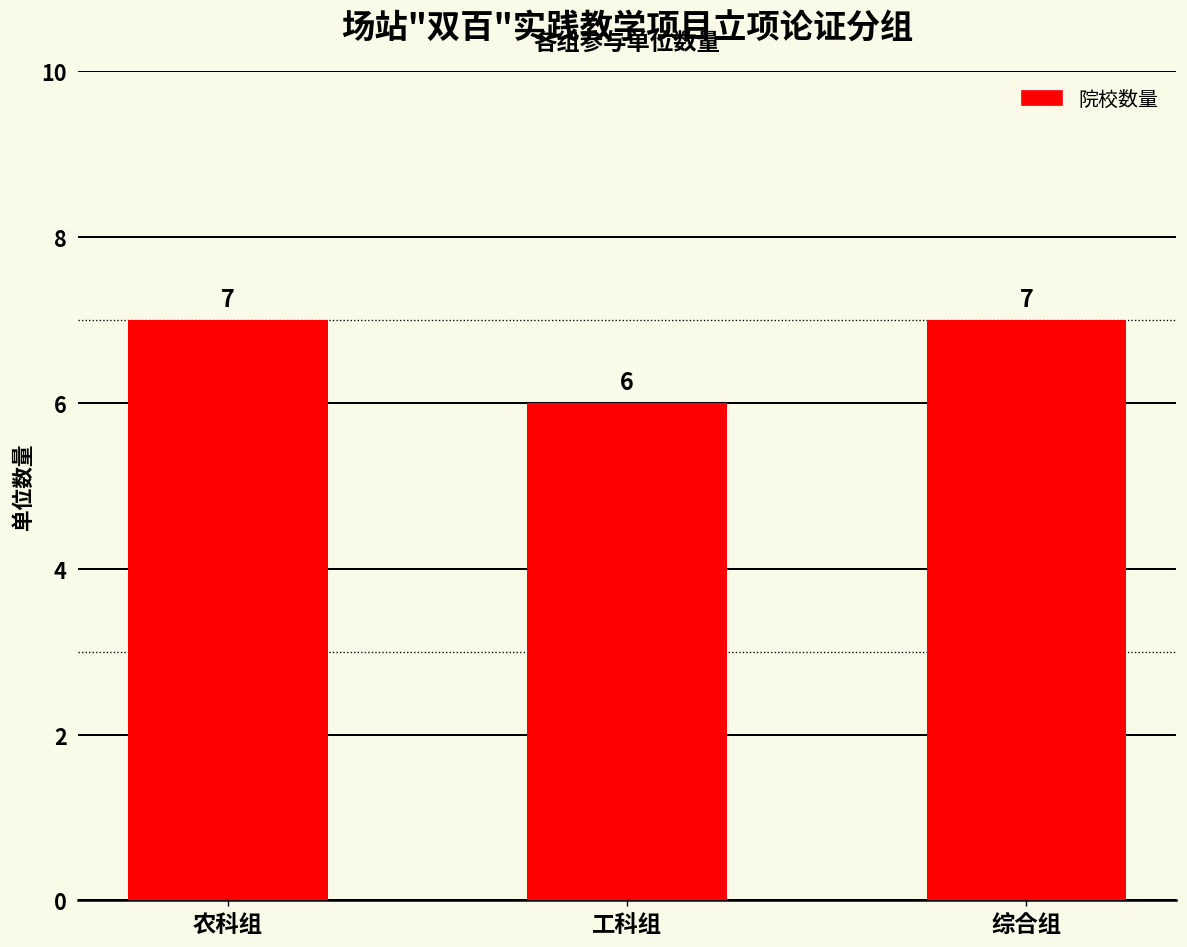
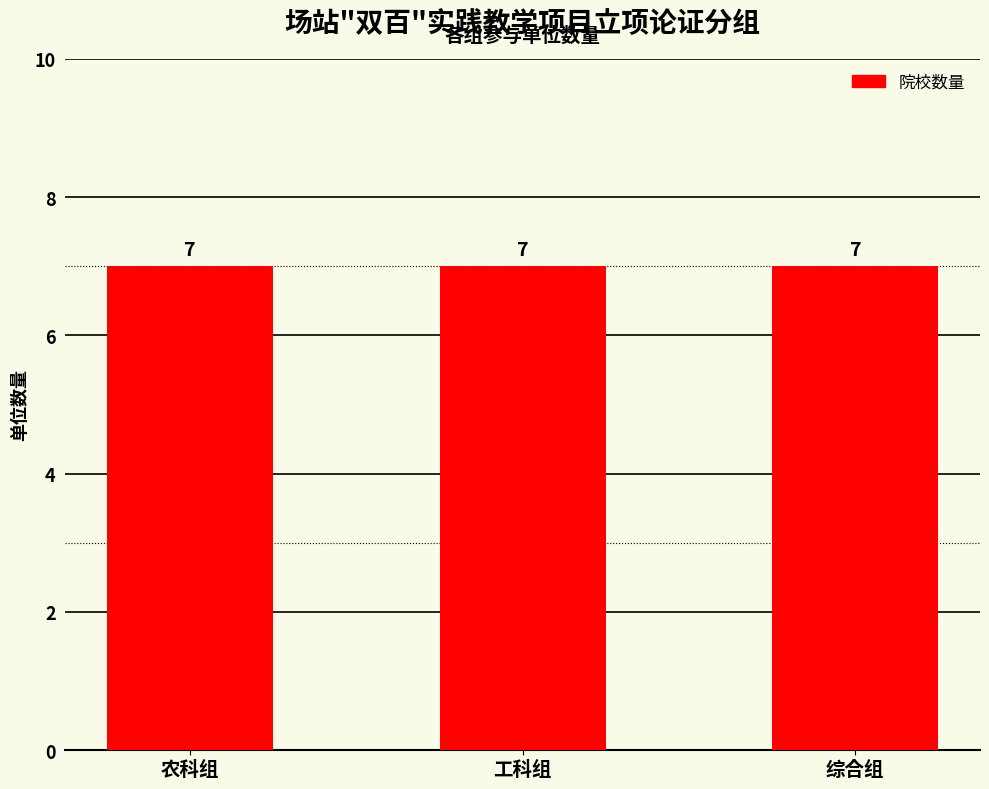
  {
    "农科组": 7,
-   "工科组": 6,
+   "工科组": 7,
    "综合组": 7
  }
